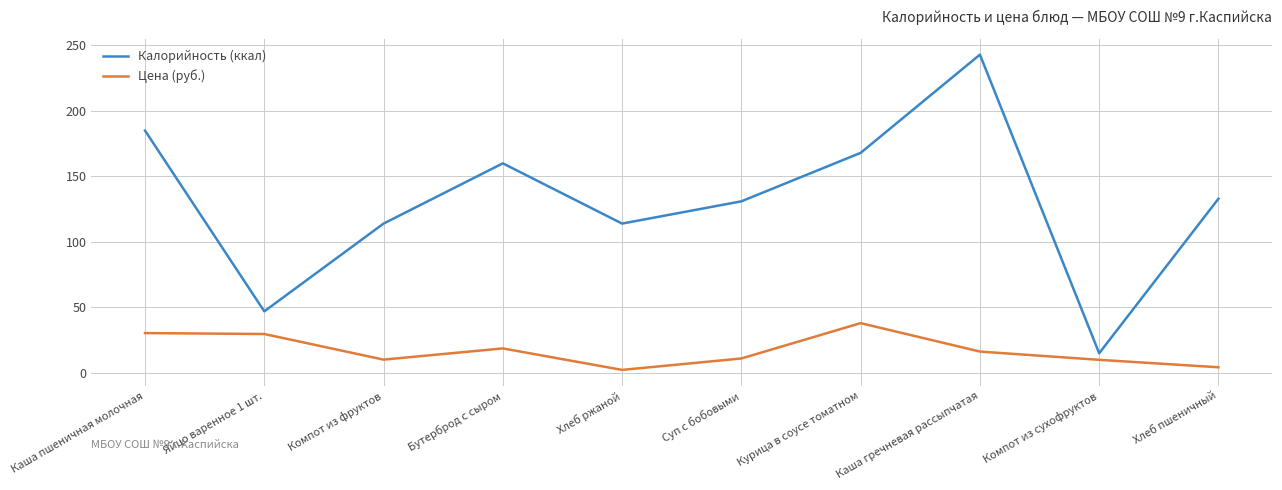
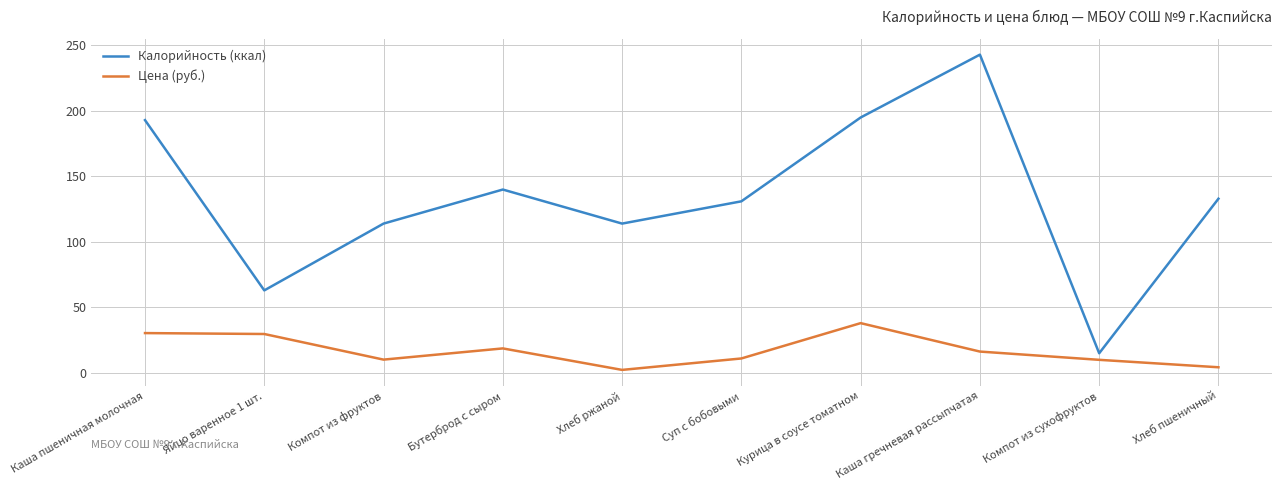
  {
    "Калорийность (ккал)": {
-     "Каша пшеничная молочная": 185,
-     "Яйцо варенное 1 шт.": 47,
+     "Каша пшеничная молочная": 193,
+     "Яйцо варенное 1 шт.": 63,
      "Компот из фруктов": 114,
-     "Бутерброд с сыром": 160,
+     "Бутерброд с сыром": 140,
      "Хлеб ржаной": 114,
      "Суп с бобовыми": 131,
-     "Курица в соусе томатном": 168,
+     "Курица в соусе томатном": 195,
      "Каша гречневая рассыпчатая": 243,
      "Компот из сухофруктов": 15,
      "Хлеб пшеничный": 133
    },
    "Цена (руб.)": {
      "Каша пшеничная молочная": 30,
      "Яйцо варенное 1 шт.": 30,
      "Компот из фруктов": 10,
      "Бутерброд с сыром": 19,
      "Хлеб ржаной": 2,
      "Суп с бобовыми": 11,
      "Курица в соусе томатном": 38,
      "Каша гречневая рассыпчатая": 16,
      "Компот из сухофруктов": 10,
      "Хлеб пшеничный": 4
    }
  }
